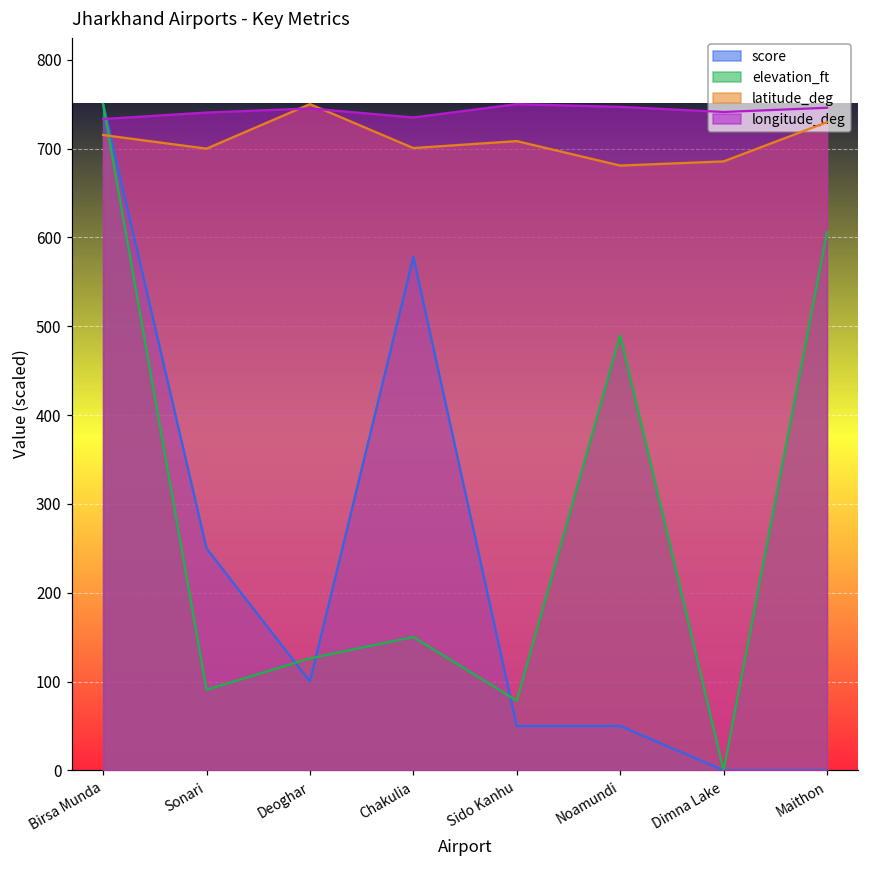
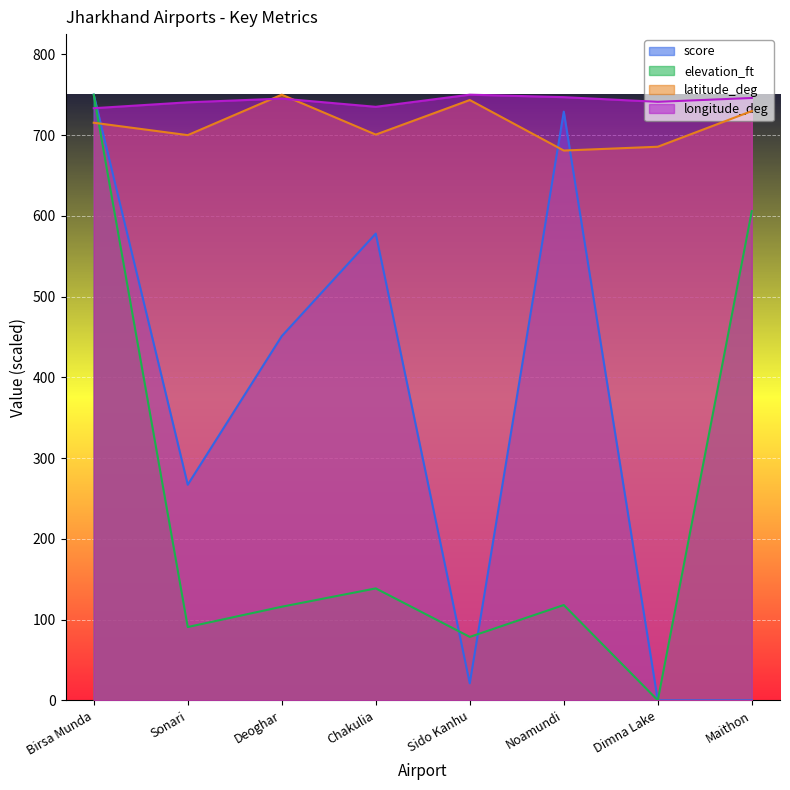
  {
    "score": {
-     "Sonari": 250,
-     "Deoghar": 100,
+     "Sonari": 270,
+     "Deoghar": 450,
      "Chakulia": 580,
-     "Sido Kanhu": 50,
-     "Noamundi": 50,
+     "Sido Kanhu": 20,
+     "Noamundi": 730,
      "Maithon": 0
    },
    "elevation_ft": {
      "Sonari": 90,
-     "Deoghar": 130,
-     "Chakulia": 150,
+     "Deoghar": 120,
+     "Chakulia": 140,
      "Sido Kanhu": 80,
-     "Noamundi": 490,
+     "Noamundi": 120,
      "Maithon": 610
    },
    "latitude_deg": {
      "Birsa Munda": 720,
      "Sonari": 700,
      "Deoghar": 750,
      "Chakulia": 700,
-     "Sido Kanhu": 710,
+     "Sido Kanhu": 740,
      "Noamundi": 680,
      "Dimna Lake": 690
    },
    "longitude_deg": {
      "Birsa Munda": 730,
      "Sonari": 740,
      "Deoghar": 750,
      "Chakulia": 730,
      "Sido Kanhu": 750,
      "Noamundi": 750
    }
  }
